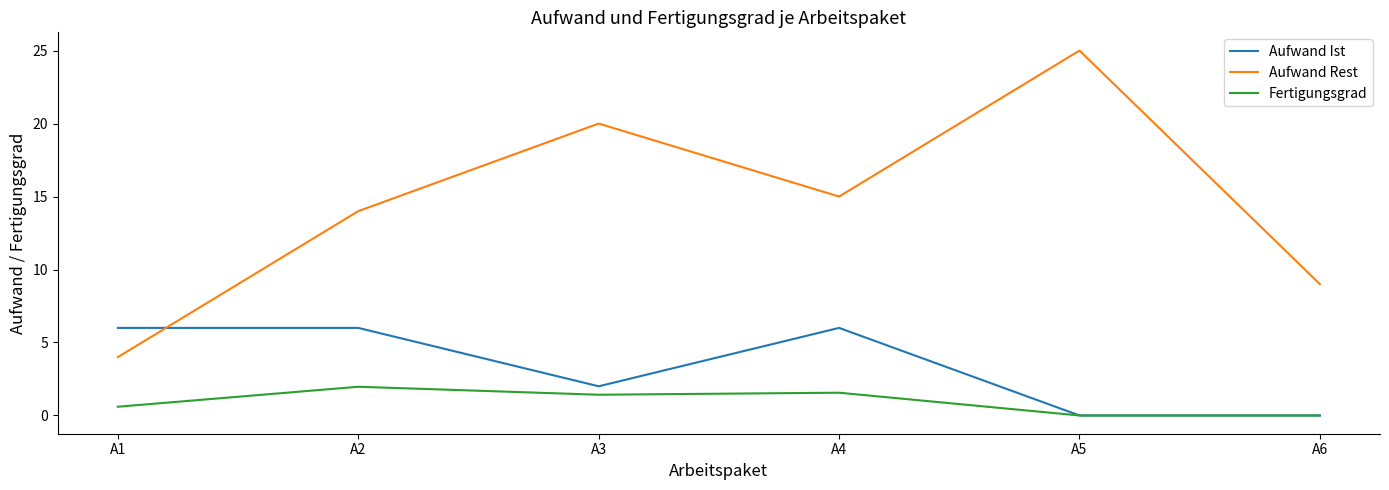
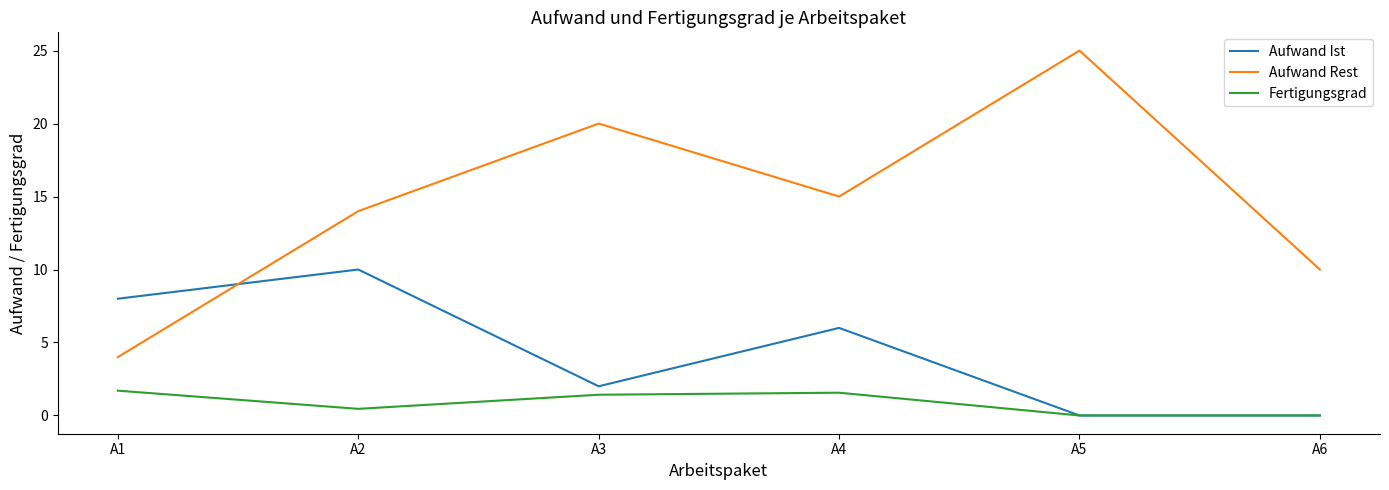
  {
    "Aufwand Ist": {
-     "A1": 6,
-     "A2": 6,
+     "A1": 8,
+     "A2": 10,
      "A3": 2,
      "A4": 6
    },
    "Aufwand Rest": {
      "A1": 4,
      "A2": 14,
      "A3": 20,
      "A4": 15,
      "A5": 25,
-     "A6": 9
+     "A6": 10
    },
    "Fertigungsgrad": {
-     "A1": 0.6,
-     "A2": 2.0,
+     "A1": 1.7,
+     "A2": 0.5,
      "A3": 1.4,
      "A4": 1.6
    }
  }
